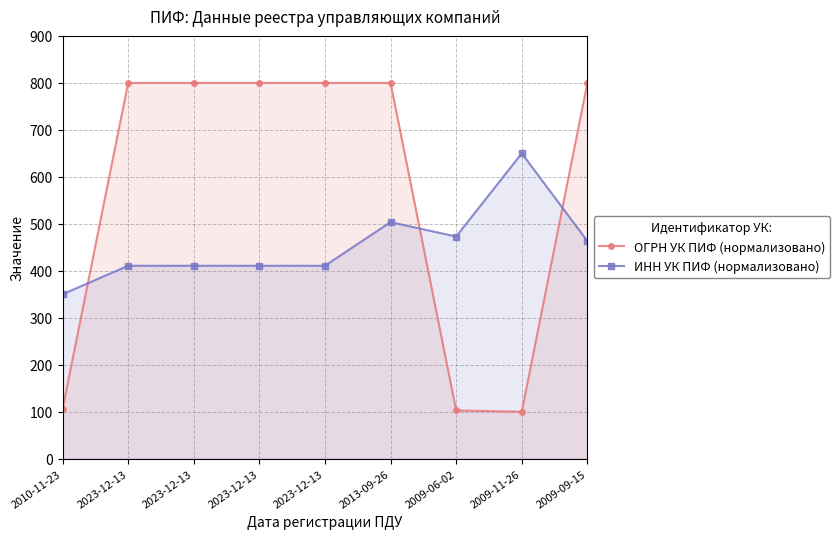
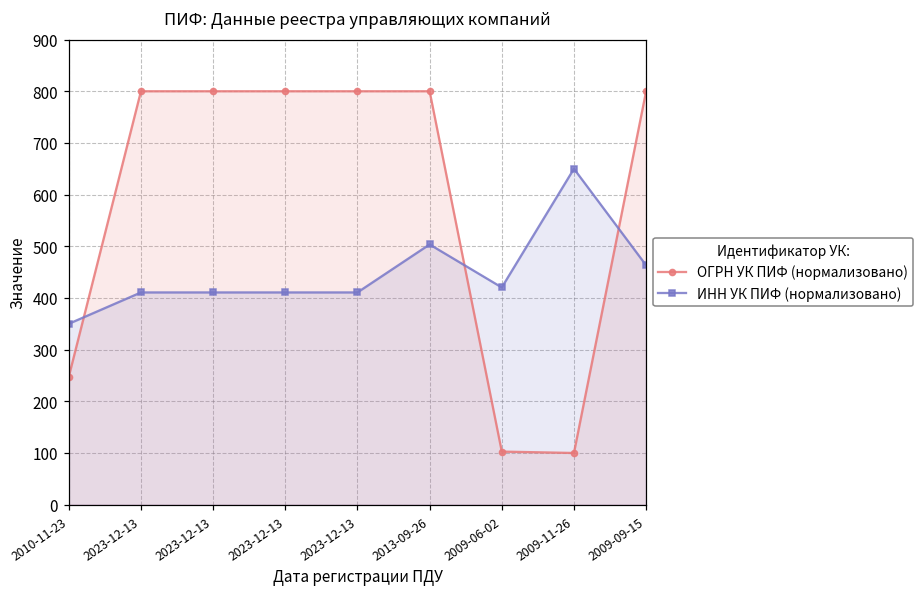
  {
    "ОГРН УК ПИФ (нормализовано)": {
-     "2010-11-23": 110,
+     "2010-11-23": 250,
      "2013-09-26": 800,
      "2009-06-02": 100,
      "2009-11-26": 100,
      "2009-09-15": 800
    },
    "ИНН УК ПИФ (нормализовано)": {
      "2010-11-23": 350,
      "2013-09-26": 500,
-     "2009-06-02": 470,
+     "2009-06-02": 420,
      "2009-11-26": 650,
      "2009-09-15": 460
    }
  }
